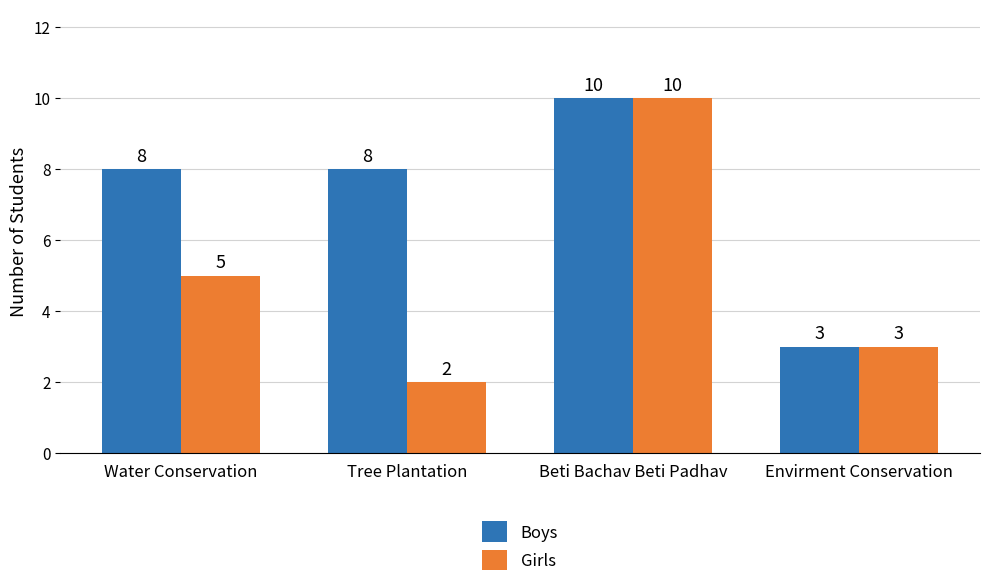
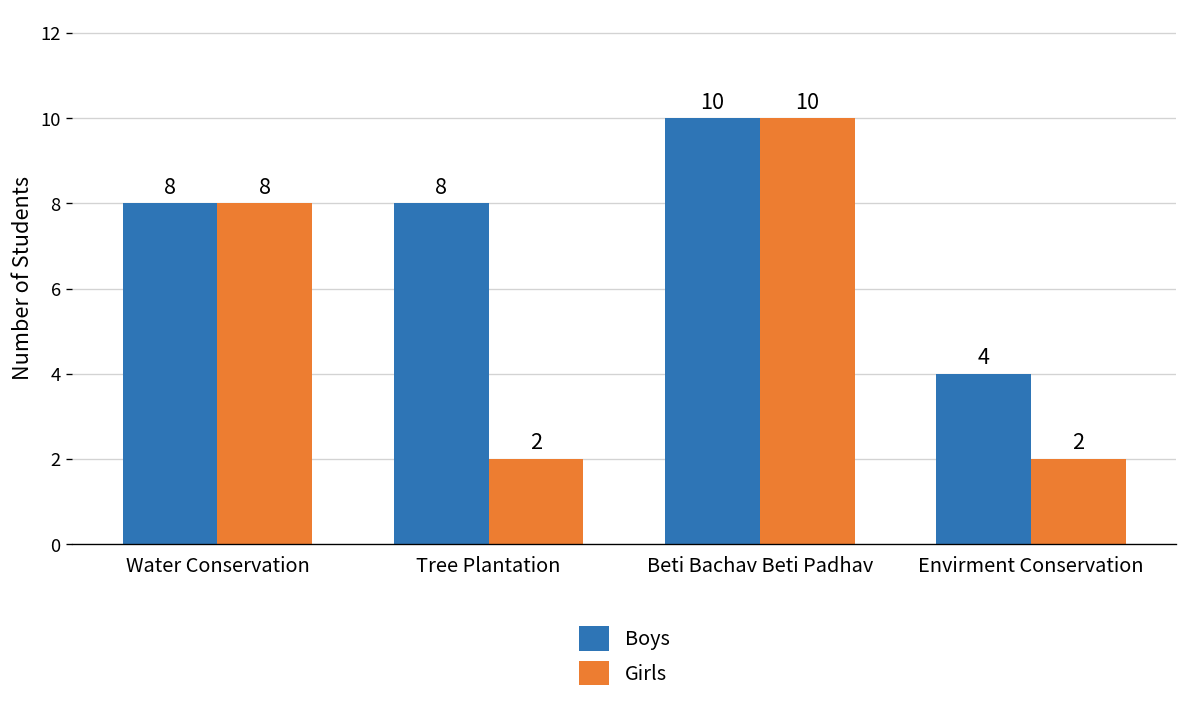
  {
    "Boys": {
      "Water Conservation": 8,
      "Tree Plantation": 8,
      "Beti Bachav Beti Padhav": 10,
-     "Envirment Conservation": 3
+     "Envirment Conservation": 4
    },
    "Girls": {
-     "Water Conservation": 5,
+     "Water Conservation": 8,
      "Tree Plantation": 2,
      "Beti Bachav Beti Padhav": 10,
-     "Envirment Conservation": 3
+     "Envirment Conservation": 2
    }
  }
